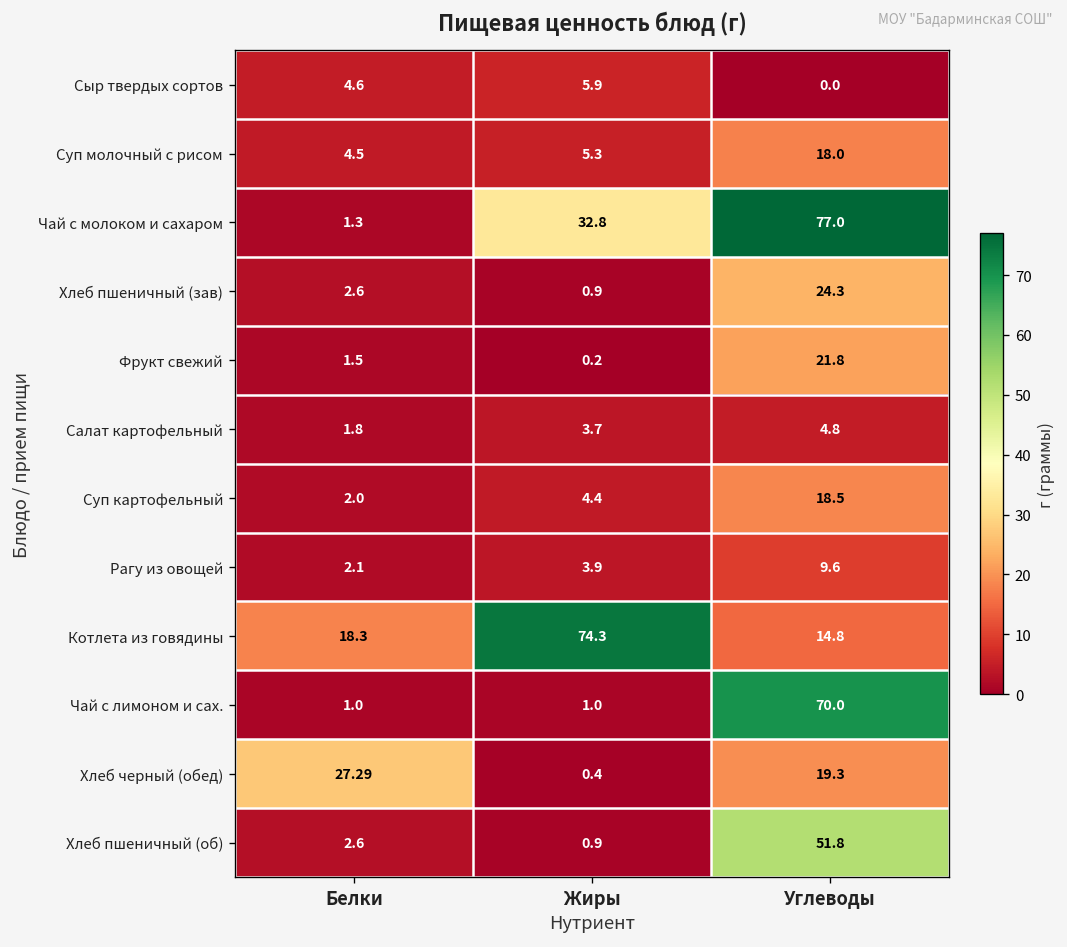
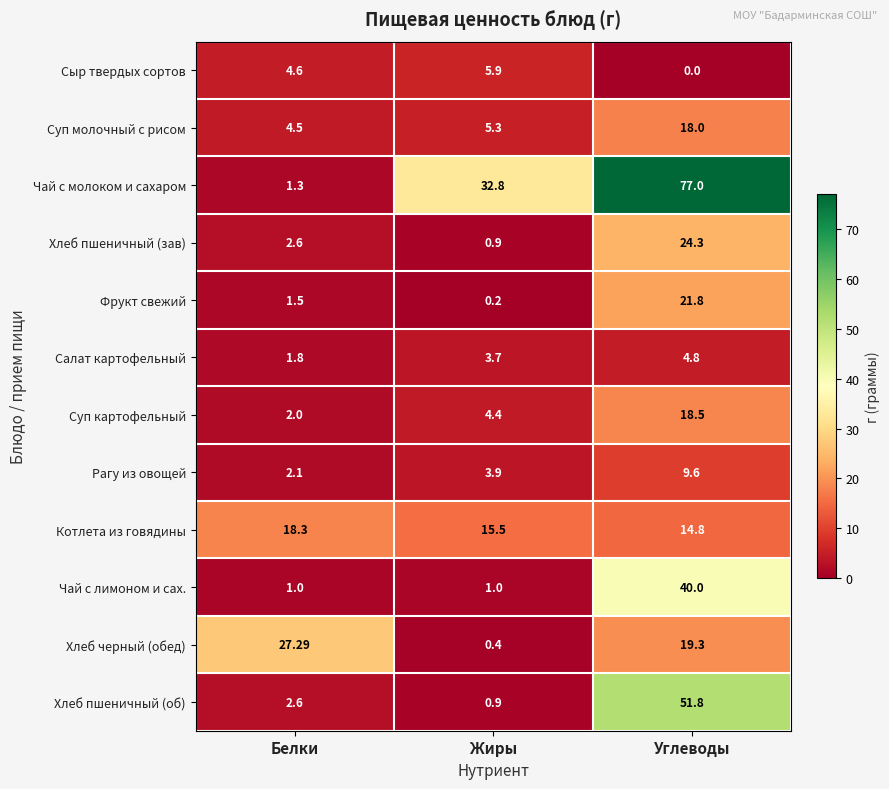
  {
    "Сыр твердых сортов": {
      "Белки": 4.6,
      "Жиры": 5.9,
      "Углеводы": 0.0
    },
    "Суп молочный с рисом": {
      "Белки": 4.5,
      "Жиры": 5.3,
      "Углеводы": 18.0
    },
    "Чай с молоком и сахаром": {
      "Белки": 1.3,
      "Жиры": 32.8,
      "Углеводы": 77.0
    },
    "Хлеб пшеничный (зав)": {
      "Белки": 2.6,
      "Жиры": 0.9,
      "Углеводы": 24.3
    },
    "Фрукт свежий": {
      "Белки": 1.5,
      "Жиры": 0.2,
      "Углеводы": 21.8
    },
    "Салат картофельный": {
      "Белки": 1.8,
      "Жиры": 3.7,
      "Углеводы": 4.8
    },
    "Суп картофельный": {
      "Белки": 2.0,
      "Жиры": 4.4,
      "Углеводы": 18.5
    },
    "Рагу из овощей": {
      "Белки": 2.1,
      "Жиры": 3.9,
      "Углеводы": 9.6
    },
    "Котлета из говядины": {
      "Белки": 18.3,
-     "Жиры": 74.3,
+     "Жиры": 15.5,
      "Углеводы": 14.8
    },
    "Чай с лимоном и сах.": {
      "Белки": 1.0,
      "Жиры": 1.0,
-     "Углеводы": 70.0
+     "Углеводы": 40.0
    },
    "Хлеб черный (обед)": {
      "Белки": 27.29,
      "Жиры": 0.4,
      "Углеводы": 19.3
    },
    "Хлеб пшеничный (об)": {
      "Белки": 2.6,
      "Жиры": 0.9,
      "Углеводы": 51.8
    }
  }
